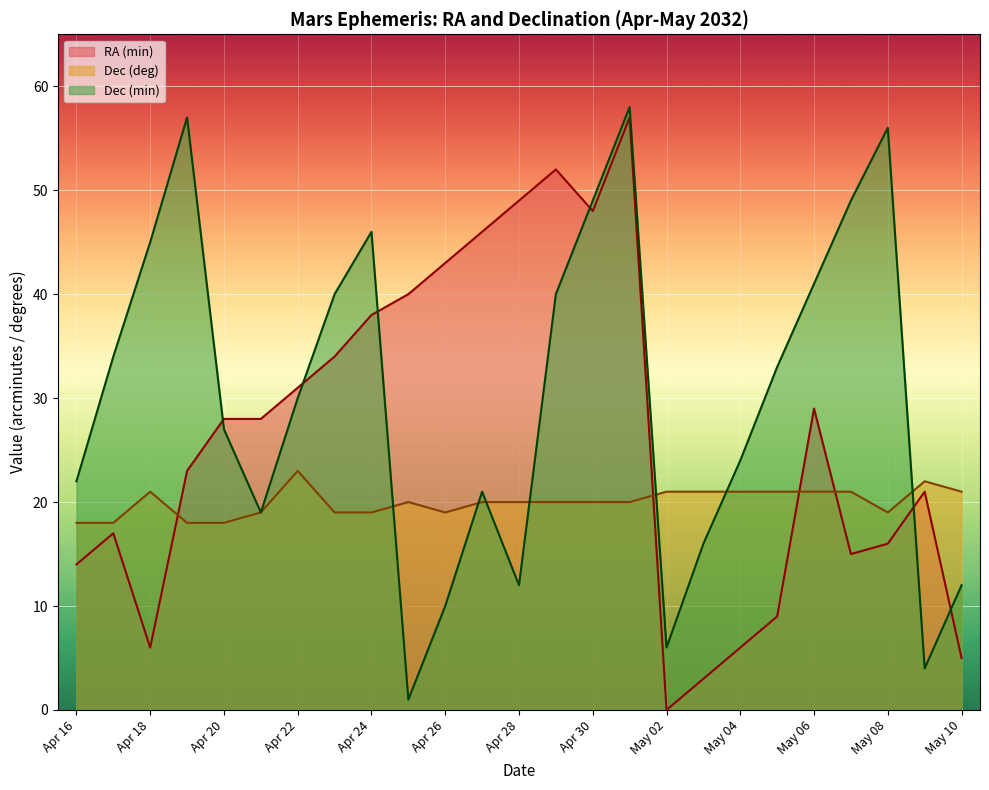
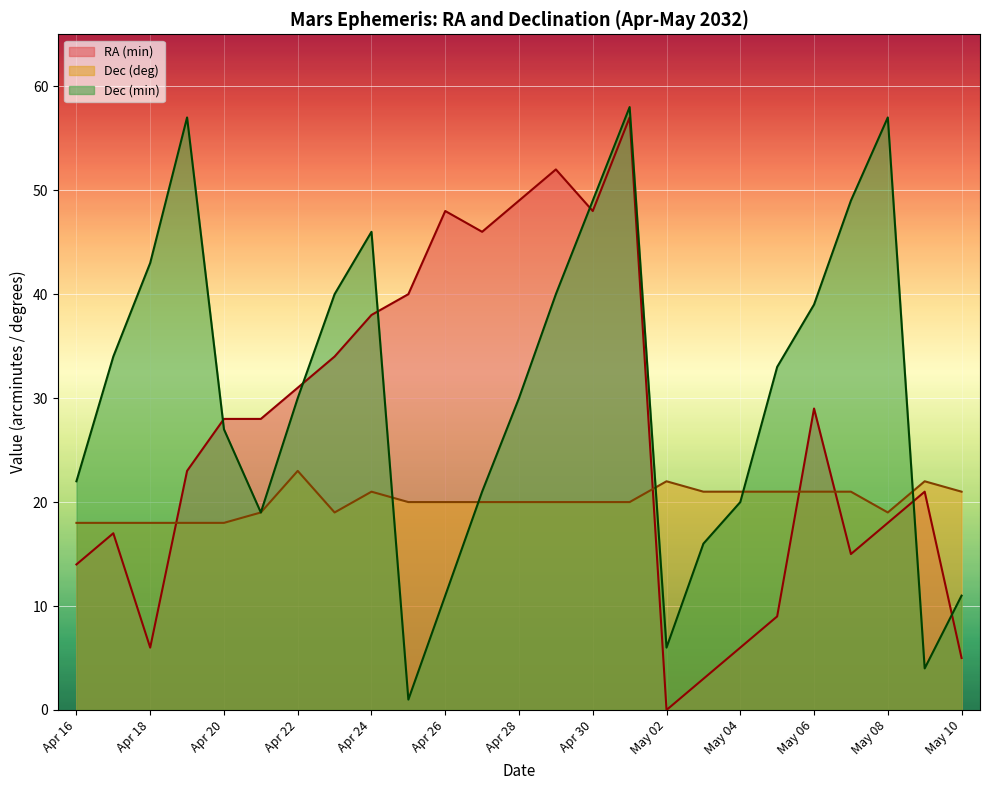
  {
    "RA (min)": {
      "Apr 16": 14,
      "Apr 18": 6,
      "Apr 20": 28,
      "Apr 22": 31,
      "Apr 24": 38,
-     "Apr 26": 43,
+     "Apr 26": 48,
      "Apr 28": 49,
      "Apr 30": 48,
      "May 02": 0,
      "May 04": 6,
      "May 06": 29,
-     "May 08": 16,
+     "May 08": 18,
      "May 10": 5
    },
    "Dec (deg)": {
      "Apr 16": 18,
-     "Apr 18": 21,
+     "Apr 18": 18,
      "Apr 20": 18,
      "Apr 22": 23,
-     "Apr 24": 19,
-     "Apr 26": 19,
+     "Apr 24": 21,
+     "Apr 26": 20,
      "Apr 28": 20,
      "Apr 30": 20,
-     "May 02": 21,
+     "May 02": 22,
      "May 04": 21,
      "May 06": 21,
      "May 08": 19,
      "May 10": 21
    },
    "Dec (min)": {
      "Apr 16": 22,
-     "Apr 18": 45,
+     "Apr 18": 43,
      "Apr 20": 27,
      "Apr 22": 30,
      "Apr 24": 46,
-     "Apr 26": 10,
-     "Apr 28": 12,
+     "Apr 26": 11,
+     "Apr 28": 30,
      "Apr 30": 49,
      "May 02": 6,
-     "May 04": 24,
-     "May 06": 41,
-     "May 08": 56,
-     "May 10": 12
+     "May 04": 20,
+     "May 06": 39,
+     "May 08": 57,
+     "May 10": 11
    }
  }
